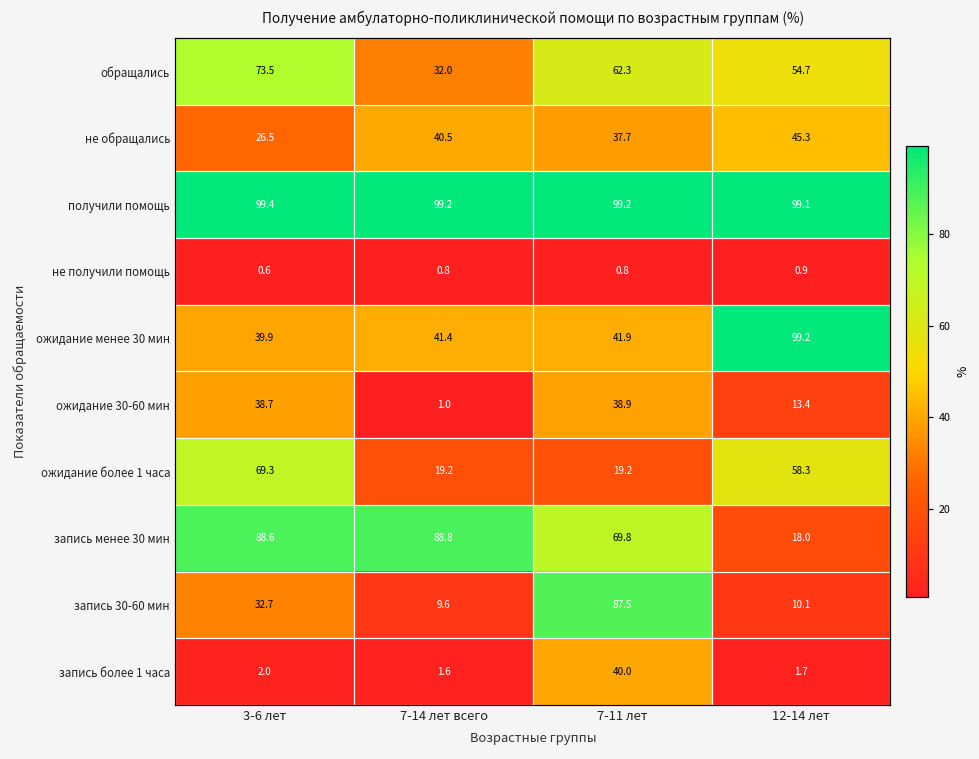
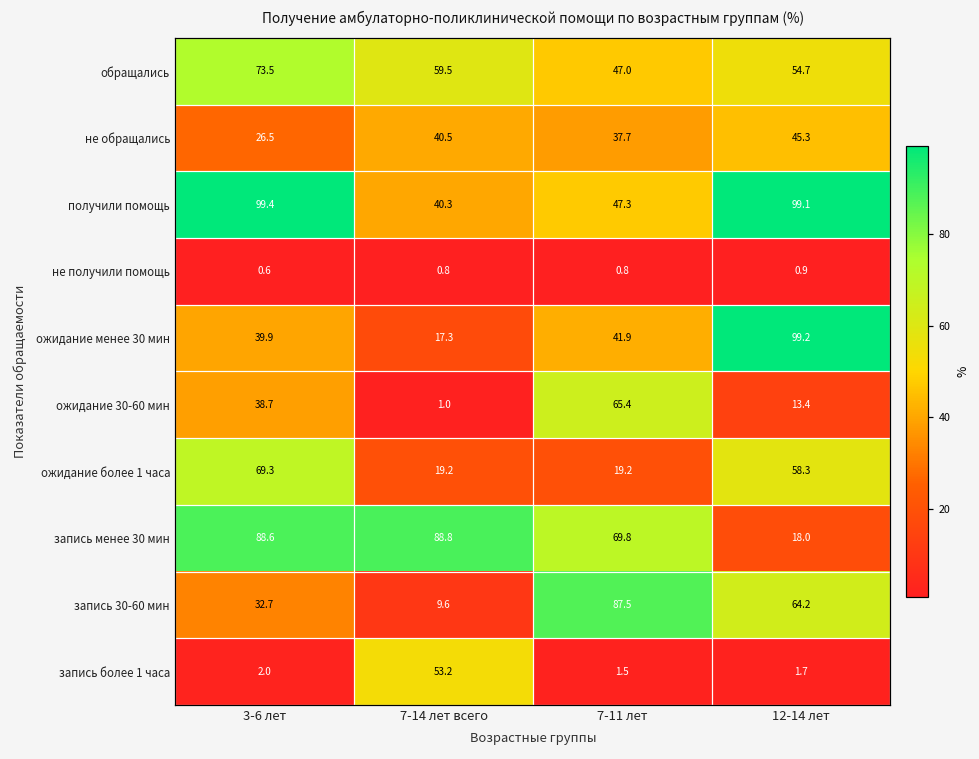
  {
    "обращались": {
      "3-6 лет": 73.5,
-     "7-14 лет всего": 32.0,
-     "7-11 лет": 62.3,
+     "7-14 лет всего": 59.5,
+     "7-11 лет": 47.0,
      "12-14 лет": 54.7
    },
    "не обращались": {
      "3-6 лет": 26.5,
      "7-14 лет всего": 40.5,
      "7-11 лет": 37.7,
      "12-14 лет": 45.3
    },
    "получили помощь": {
      "3-6 лет": 99.4,
-     "7-14 лет всего": 99.2,
-     "7-11 лет": 99.2,
+     "7-14 лет всего": 40.3,
+     "7-11 лет": 47.3,
      "12-14 лет": 99.1
    },
    "не получили помощь": {
      "3-6 лет": 0.6,
      "7-14 лет всего": 0.8,
      "7-11 лет": 0.8,
      "12-14 лет": 0.9
    },
    "ожидание менее 30 мин": {
      "3-6 лет": 39.9,
-     "7-14 лет всего": 41.4,
+     "7-14 лет всего": 17.3,
      "7-11 лет": 41.9,
      "12-14 лет": 99.2
    },
    "ожидание 30-60 мин": {
      "3-6 лет": 38.7,
      "7-14 лет всего": 1.0,
-     "7-11 лет": 38.9,
+     "7-11 лет": 65.4,
      "12-14 лет": 13.4
    },
    "ожидание более 1 часа": {
      "3-6 лет": 69.3,
      "7-14 лет всего": 19.2,
      "7-11 лет": 19.2,
      "12-14 лет": 58.3
    },
    "запись менее 30 мин": {
      "3-6 лет": 88.6,
      "7-14 лет всего": 88.8,
      "7-11 лет": 69.8,
      "12-14 лет": 18.0
    },
    "запись 30-60 мин": {
      "3-6 лет": 32.7,
      "7-14 лет всего": 9.6,
      "7-11 лет": 87.5,
-     "12-14 лет": 10.1
+     "12-14 лет": 64.2
    },
    "запись более 1 часа": {
      "3-6 лет": 2.0,
-     "7-14 лет всего": 1.6,
-     "7-11 лет": 40.0,
+     "7-14 лет всего": 53.2,
+     "7-11 лет": 1.5,
      "12-14 лет": 1.7
    }
  }
